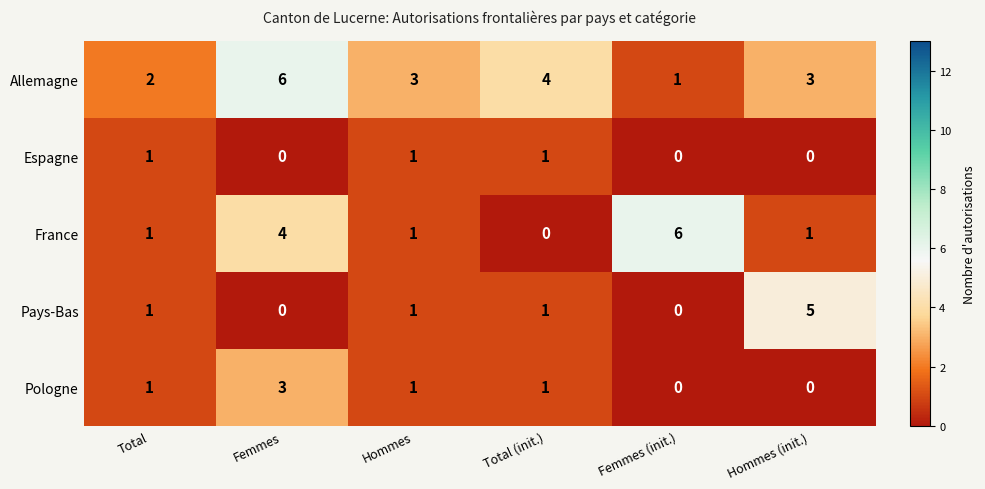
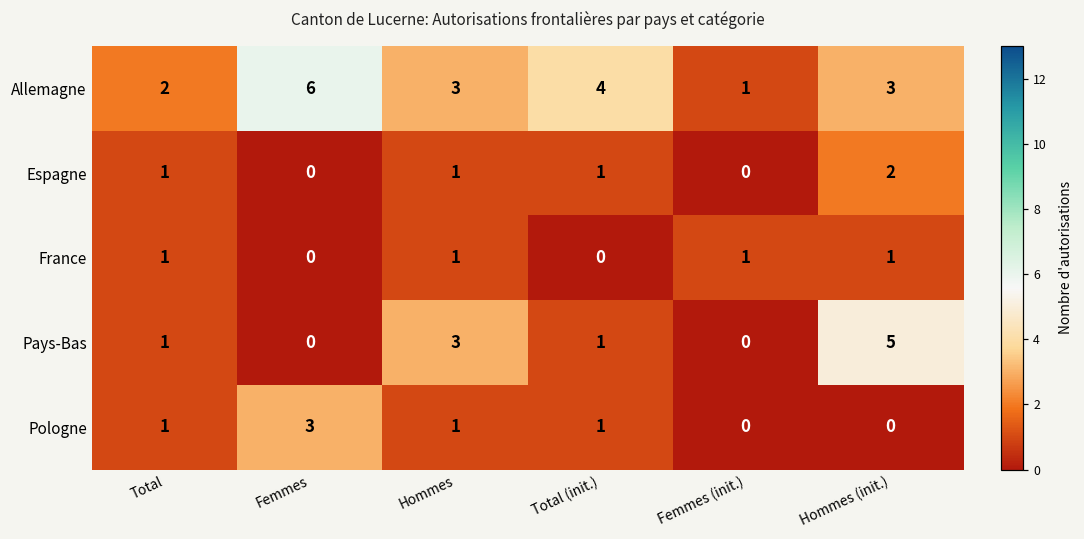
  {
    "Allemagne": {
      "Total": 2,
      "Femmes": 6,
      "Hommes": 3,
      "Total (init.)": 4,
      "Femmes (init.)": 1,
      "Hommes (init.)": 3
    },
    "Espagne": {
      "Total": 1,
      "Femmes": 0,
      "Hommes": 1,
      "Total (init.)": 1,
      "Femmes (init.)": 0,
-     "Hommes (init.)": 0
+     "Hommes (init.)": 2
    },
    "France": {
      "Total": 1,
-     "Femmes": 4,
+     "Femmes": 0,
      "Hommes": 1,
      "Total (init.)": 0,
-     "Femmes (init.)": 6,
+     "Femmes (init.)": 1,
      "Hommes (init.)": 1
    },
    "Pays-Bas": {
      "Total": 1,
      "Femmes": 0,
-     "Hommes": 1,
+     "Hommes": 3,
      "Total (init.)": 1,
      "Femmes (init.)": 0,
      "Hommes (init.)": 5
    },
    "Pologne": {
      "Total": 1,
      "Femmes": 3,
      "Hommes": 1,
      "Total (init.)": 1,
      "Femmes (init.)": 0,
      "Hommes (init.)": 0
    }
  }
